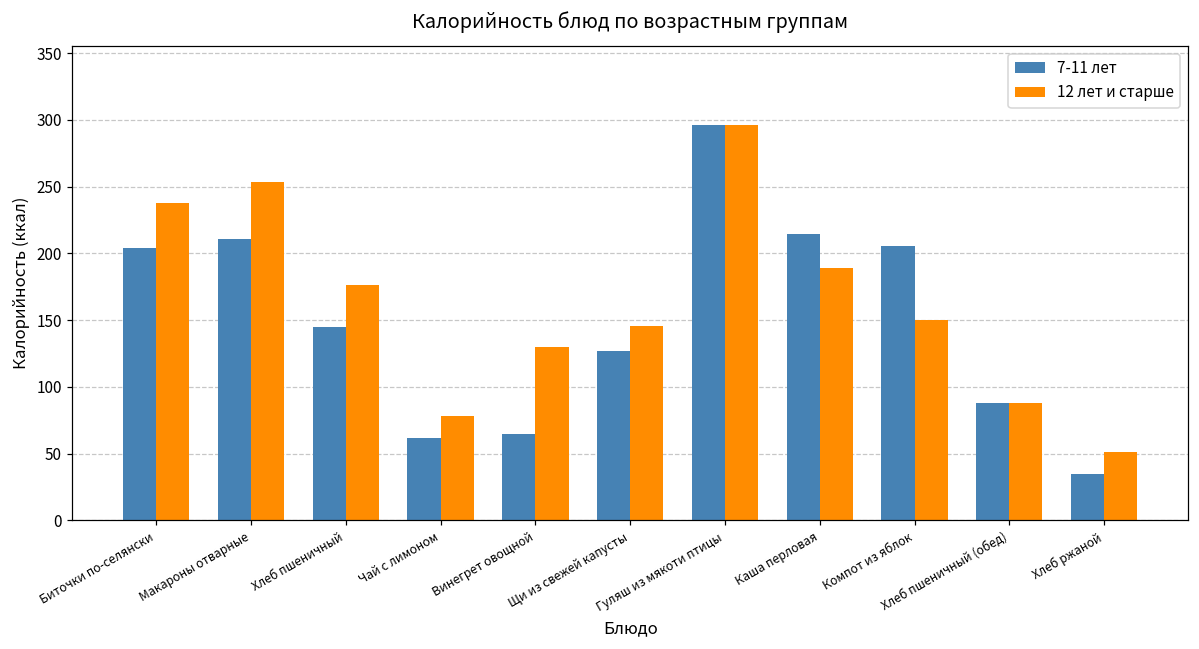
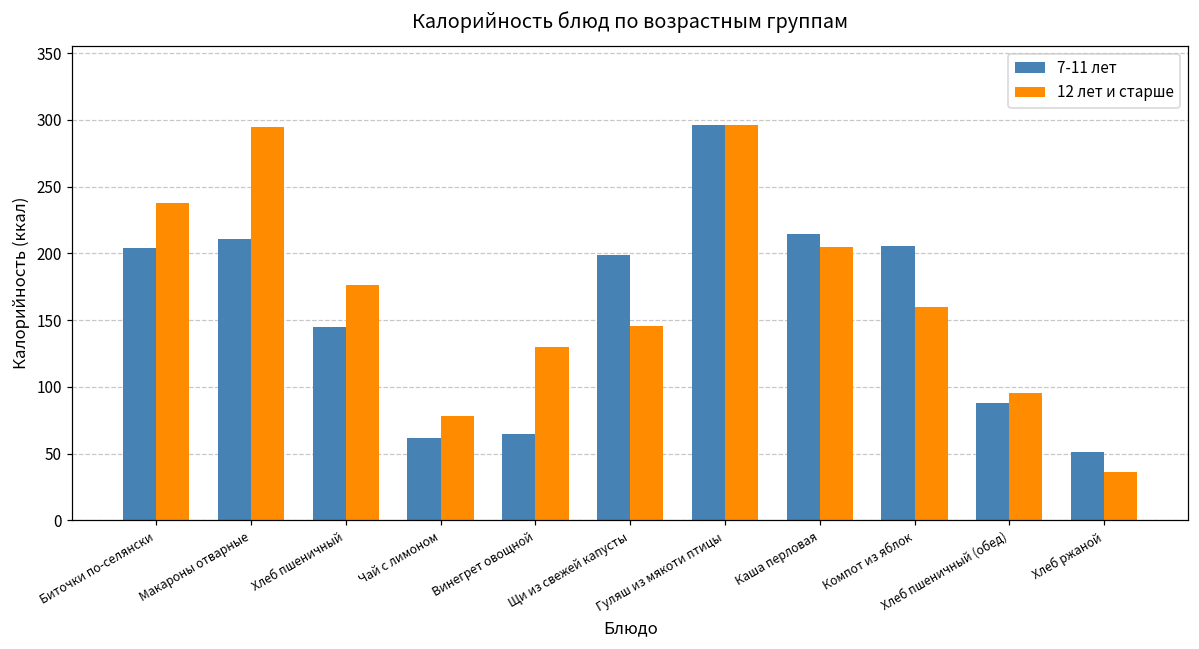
  {
    "7-11 лет": {
      "Биточки по-селянски": 204,
      "Макароны отварные": 211,
      "Хлеб пшеничный": 145,
      "Чай с лимоном": 62,
      "Винегрет овощной": 65,
-     "Щи из свежей капусты": 127,
+     "Щи из свежей капусты": 199,
      "Гуляш из мякоти птицы": 296,
      "Каша перловая": 215,
      "Компот из яблок": 205,
      "Хлеб пшеничный (обед)": 88,
-     "Хлеб ржаной": 35
+     "Хлеб ржаной": 51
    },
    "12 лет и старше": {
      "Биточки по-селянски": 238,
-     "Макароны отварные": 253,
+     "Макароны отварные": 294,
      "Хлеб пшеничный": 176,
      "Чай с лимоном": 78,
      "Винегрет овощной": 130,
      "Щи из свежей капусты": 146,
      "Гуляш из мякоти птицы": 296,
-     "Каша перловая": 189,
-     "Компот из яблок": 150,
-     "Хлеб пшеничный (обед)": 88,
-     "Хлеб ржаной": 51
+     "Каша перловая": 205,
+     "Компот из яблок": 160,
+     "Хлеб пшеничный (обед)": 95,
+     "Хлеб ржаной": 36
    }
  }
